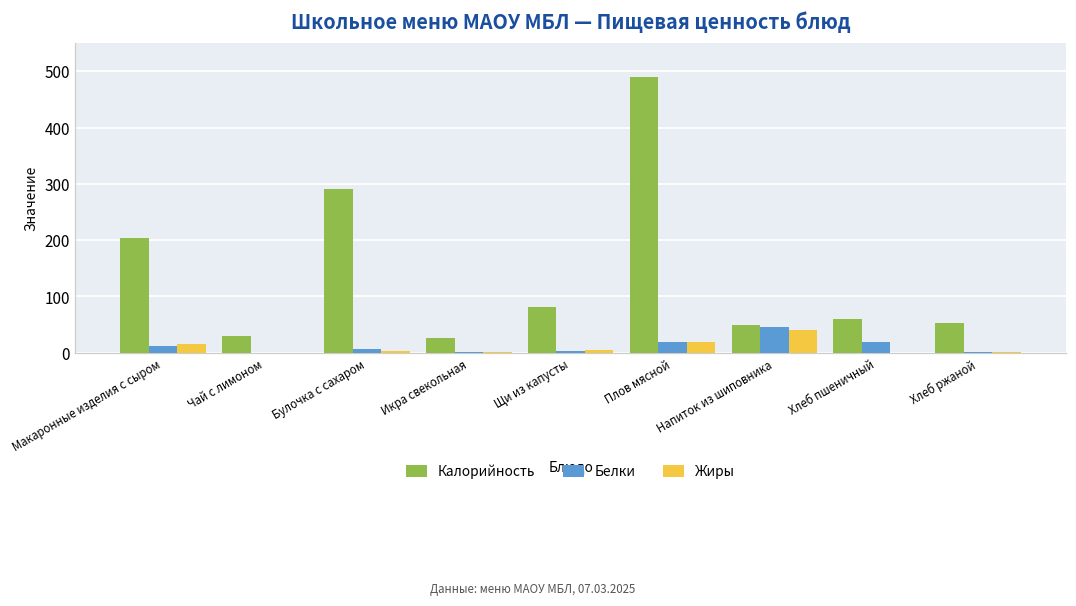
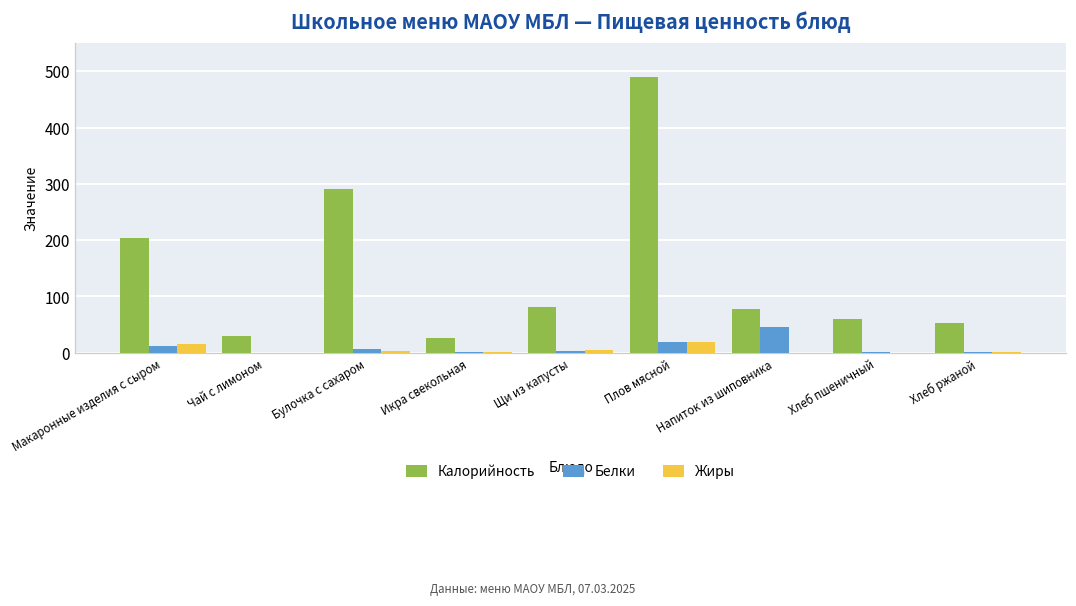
  {
    "Калорийность": {
      "Макаронные изделия с сыром": 200,
      "Чай с лимоном": 30,
      "Булочка с сахаром": 290,
      "Икра свекольная": 30,
      "Щи из капусты": 80,
      "Плов мясной": 490,
-     "Напиток из шиповника": 50,
+     "Напиток из шиповника": 80,
      "Хлеб пшеничный": 60,
      "Хлеб ржаной": 50
    },
    "Белки": {
      "Макаронные изделия с сыром": 10,
      "Булочка с сахаром": 10,
      "Плов мясной": 20,
      "Напиток из шиповника": 50,
-     "Хлеб пшеничный": 20
+     "Хлеб пшеничный": 0
    },
    "Жиры": {
      "Макаронные изделия с сыром": 20,
      "Чай с лимоном": 0,
      "Плов мясной": 20,
-     "Напиток из шиповника": 40
+     "Напиток из шиповника": 0
    }
  }
